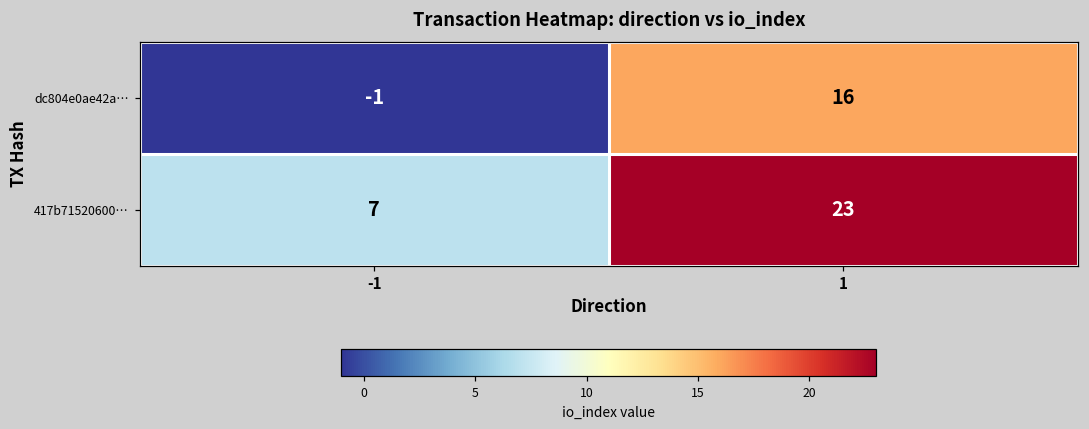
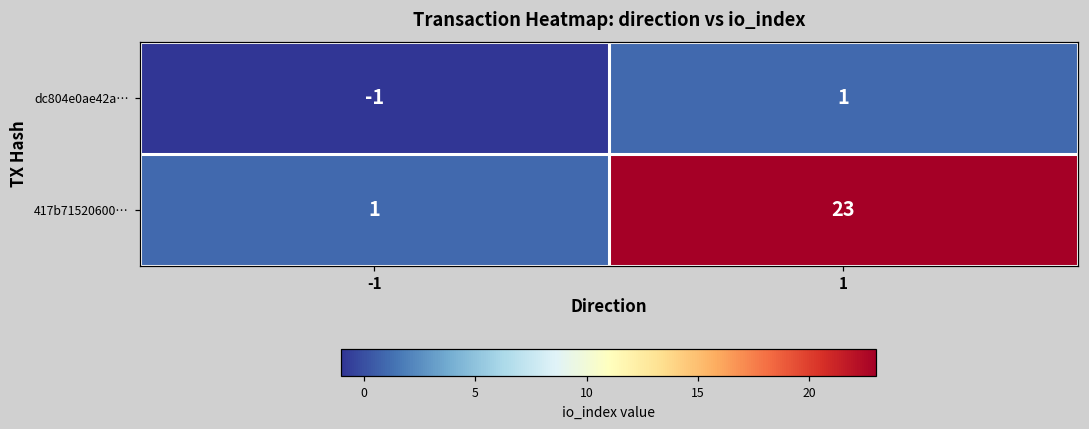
  {
    "dc804e0ae42a…": {
      "-1": -1,
-     "1": 16
+     "1": 1
    },
    "417b71520600…": {
-     "-1": 7,
+     "-1": 1,
      "1": 23
    }
  }
